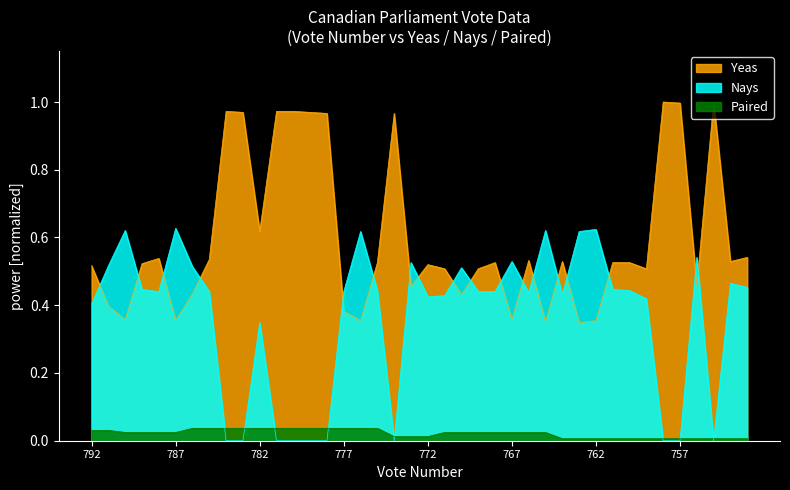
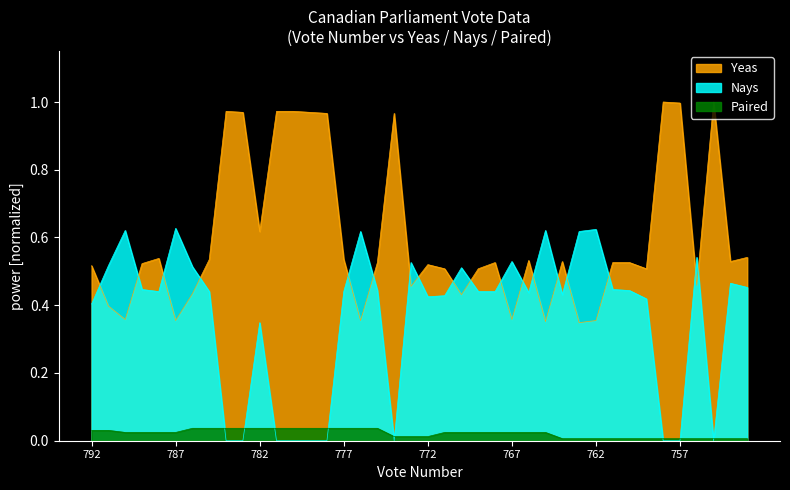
  {
    "Yeas": {
      "792": 0.52,
      "787": 0.35,
      "782": 0.62,
-     "777": 0.38,
+     "777": 0.54,
      "772": 0.52,
      "767": 0.36,
      "762": 0.35,
      "757": 1.00
    },
    "Nays": {
      "792": 0.40,
      "787": 0.63,
      "782": 0.35,
      "777": 0.44,
      "772": 0.43,
      "767": 0.53,
      "762": 0.62
    },
    "Paired": {
      "792": 0.03,
      "787": 0.02,
      "782": 0.04,
      "777": 0.04,
      "772": 0.01,
      "767": 0.02,
      "762": 0.01
    }
  }
